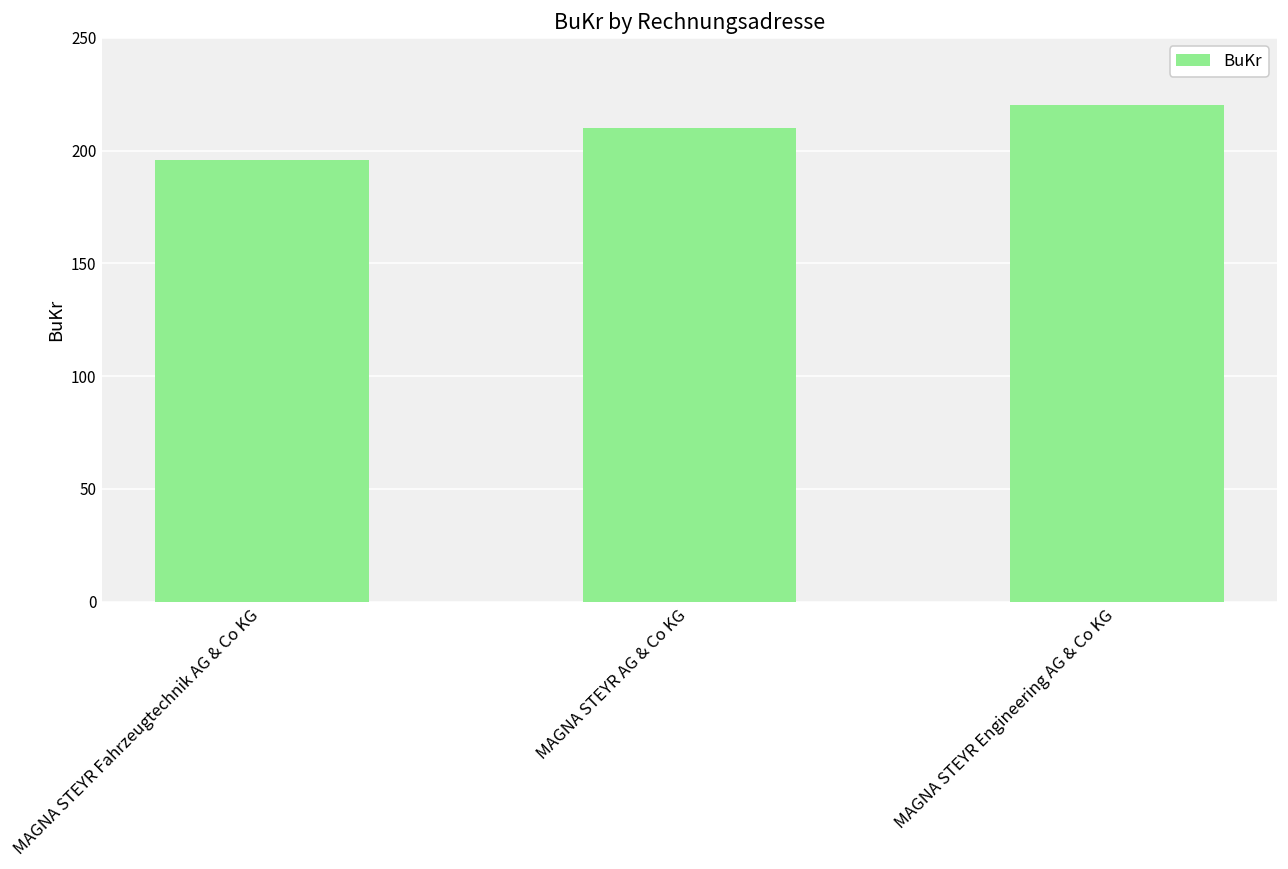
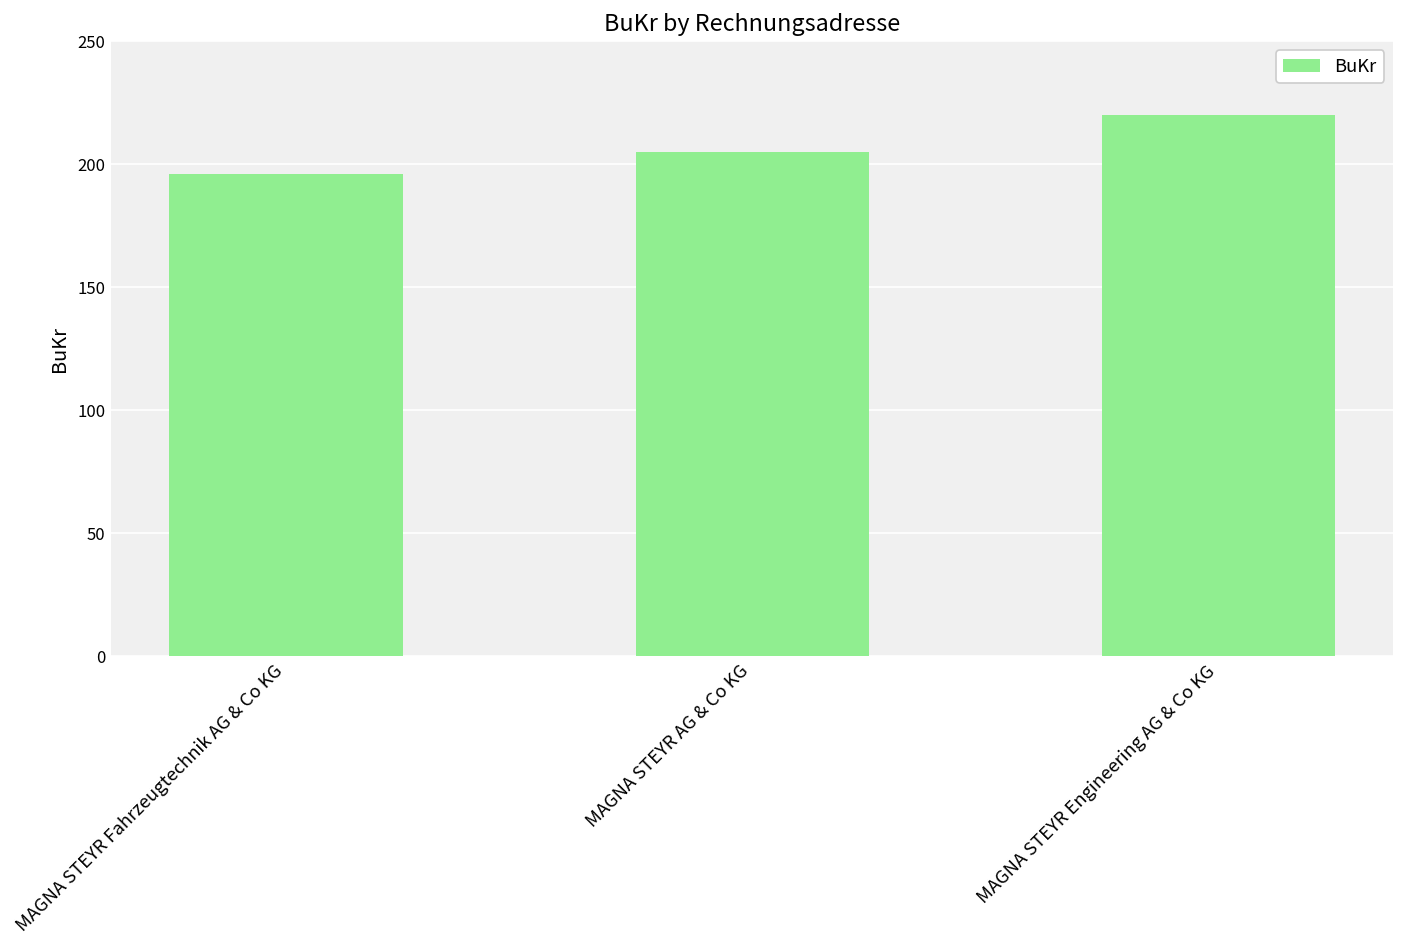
  {
    "MAGNA STEYR Fahrzeugtechnik AG & Co KG": 196,
-   "MAGNA STEYR AG & Co KG": 210,
+   "MAGNA STEYR AG & Co KG": 205,
    "MAGNA STEYR Engineering AG & Co KG": 220
  }
